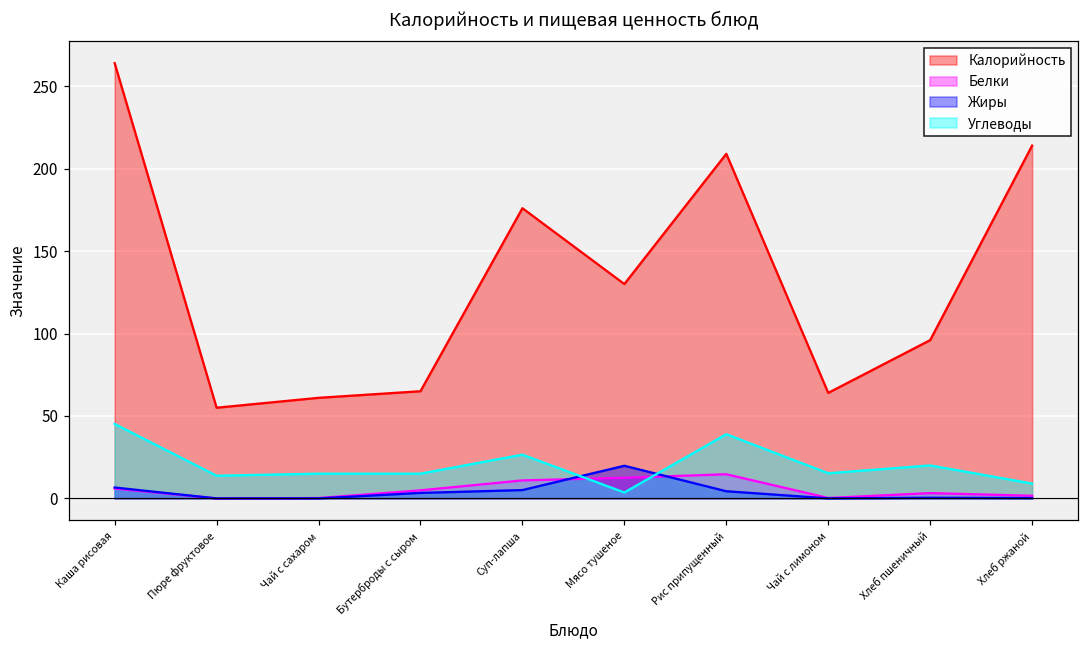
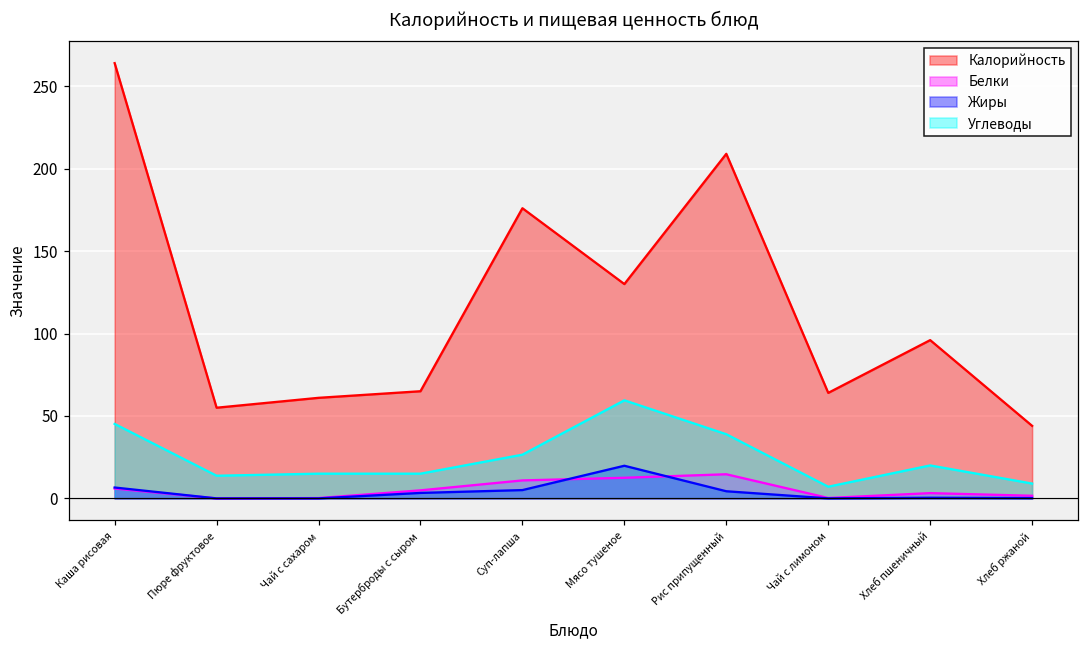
  {
    "Калорийность": {
      "Каша рисовая": 264,
      "Пюре фруктовое": 55,
      "Чай с сахаром": 61,
      "Бутерброды с сыром": 65,
      "Суп-лапша": 176,
      "Мясо тушеное": 130,
      "Рис припущенный": 209,
      "Чай с лимоном": 64,
      "Хлеб пшеничный": 96,
-     "Хлеб ржаной": 214
+     "Хлеб ржаной": 44
    },
    "Белки": {
      "Суп-лапша": 11,
      "Мясо тушеное": 13,
      "Рис припущенный": 15,
      "Хлеб пшеничный": 3
    },
    "Жиры": {
      "Суп-лапша": 5,
      "Мясо тушеное": 20,
      "Рис припущенный": 4,
      "Хлеб пшеничный": 0
    },
    "Углеводы": {
      "Каша рисовая": 45,
      "Пюре фруктовое": 14,
      "Чай с сахаром": 15,
      "Бутерброды с сыром": 15,
      "Суп-лапша": 27,
-     "Мясо тушеное": 4,
+     "Мясо тушеное": 60,
      "Рис припущенный": 39,
-     "Чай с лимоном": 15,
+     "Чай с лимоном": 7,
      "Хлеб пшеничный": 20,
      "Хлеб ржаной": 9
    }
  }
